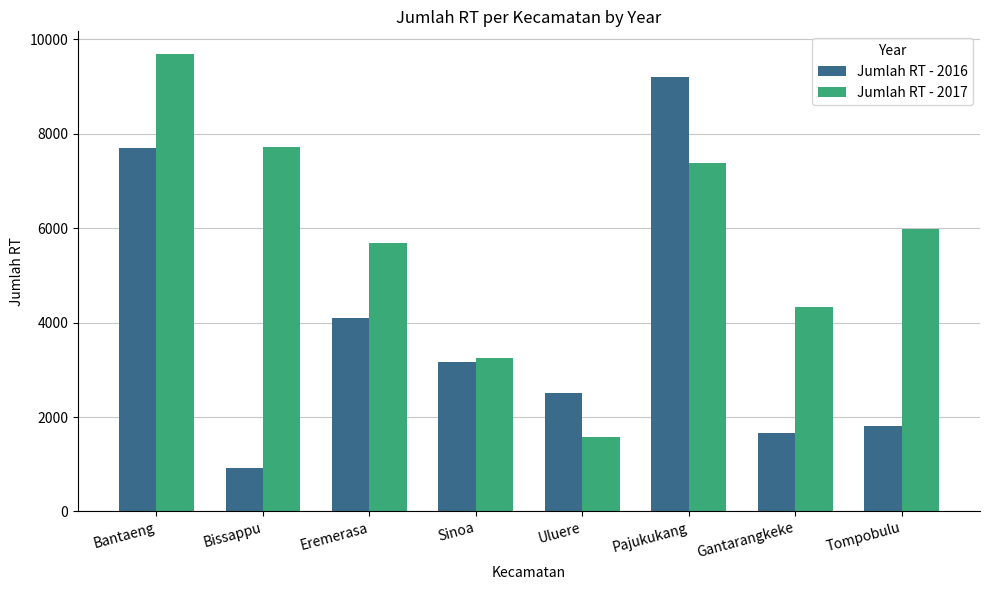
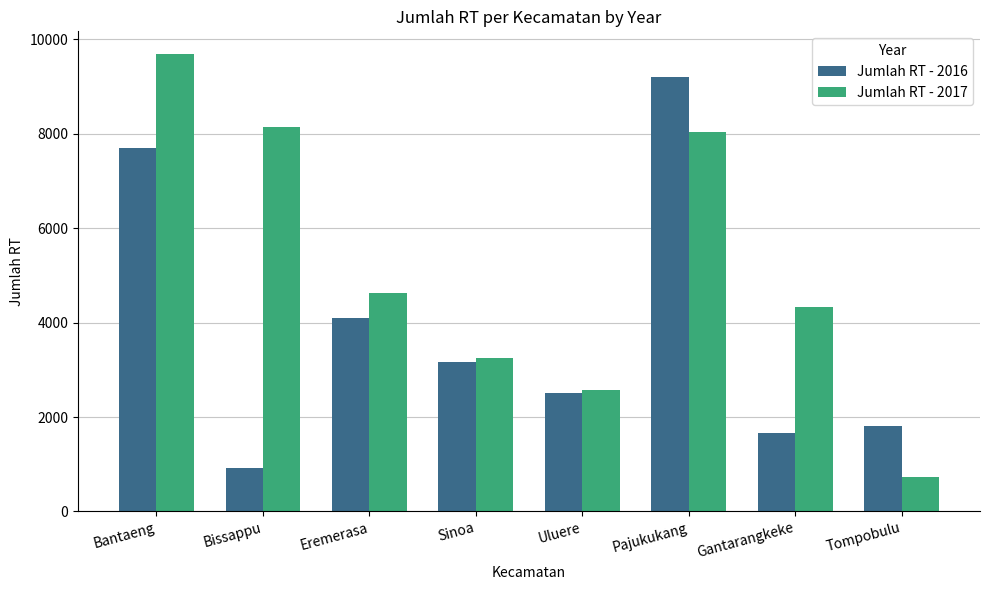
  {
    "Jumlah RT - 2016": {
      "Bantaeng": 7700,
      "Bissappu": 900,
      "Eremerasa": 4100,
      "Sinoa": 3200,
      "Uluere": 2500,
      "Pajukukang": 9200,
      "Gantarangkeke": 1700,
      "Tompobulu": 1800
    },
    "Jumlah RT - 2017": {
      "Bantaeng": 9700,
-     "Bissappu": 7700,
-     "Eremerasa": 5700,
+     "Bissappu": 8100,
+     "Eremerasa": 4600,
      "Sinoa": 3200,
-     "Uluere": 1600,
-     "Pajukukang": 7400,
+     "Uluere": 2600,
+     "Pajukukang": 8000,
      "Gantarangkeke": 4300,
-     "Tompobulu": 6000
+     "Tompobulu": 700
    }
  }
